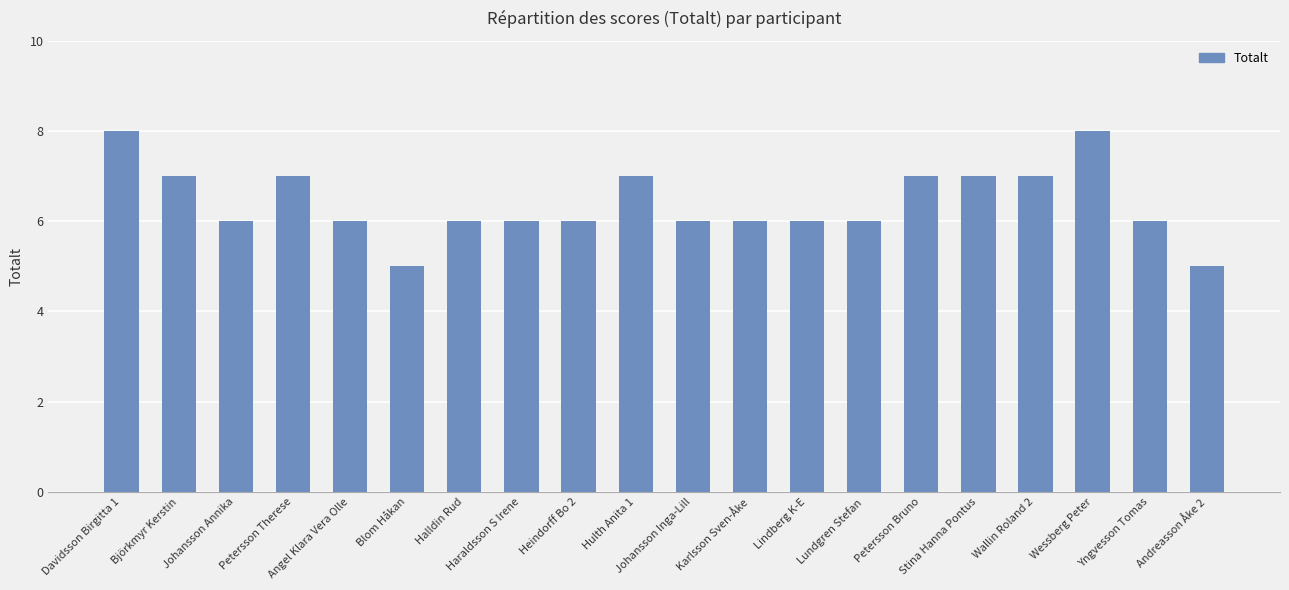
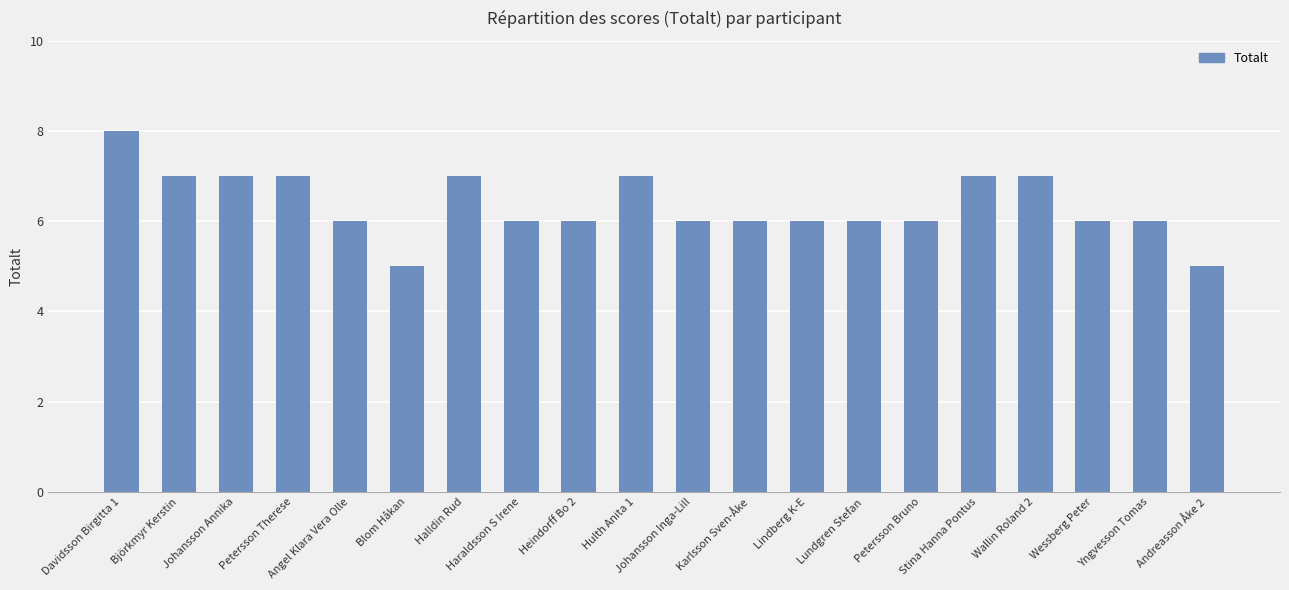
  {
    "Davidsson Birgitta 1": 8,
    "Björkmyr Kerstin": 7,
-   "Johansson Annika": 6,
+   "Johansson Annika": 7,
    "Petersson Therese": 7,
    "Angel Klara Vera Olle": 6,
    "Blom Håkan": 5,
-   "Halldin Rud": 6,
+   "Halldin Rud": 7,
    "Haraldsson S Irene": 6,
    "Heindorff Bo 2": 6,
    "Hulth Anita 1": 7,
    "Johansson Inga-Lill": 6,
    "Karlsson Sven-Åke": 6,
    "Lindberg K-E": 6,
    "Lundgren Stefan": 6,
-   "Petersson Bruno": 7,
+   "Petersson Bruno": 6,
    "Stina Hanna Pontus": 7,
    "Wallin Roland 2": 7,
-   "Wessberg Peter": 8,
+   "Wessberg Peter": 6,
    "Yngvesson Tomas": 6,
    "Andreasson Åke 2": 5
  }
